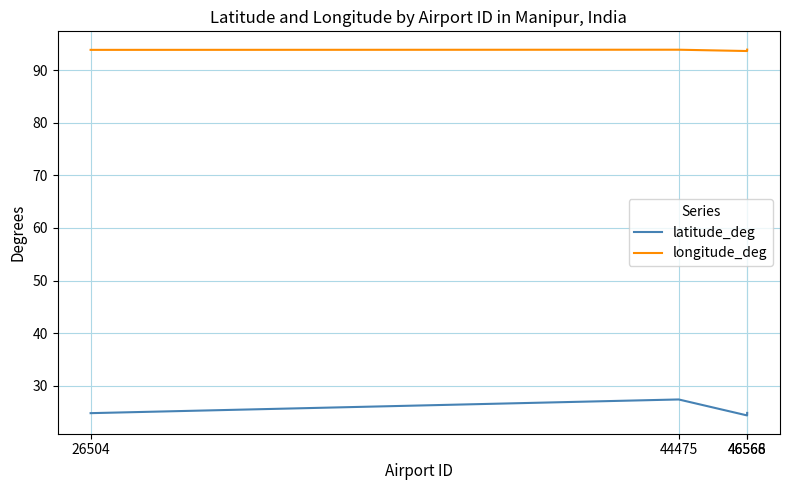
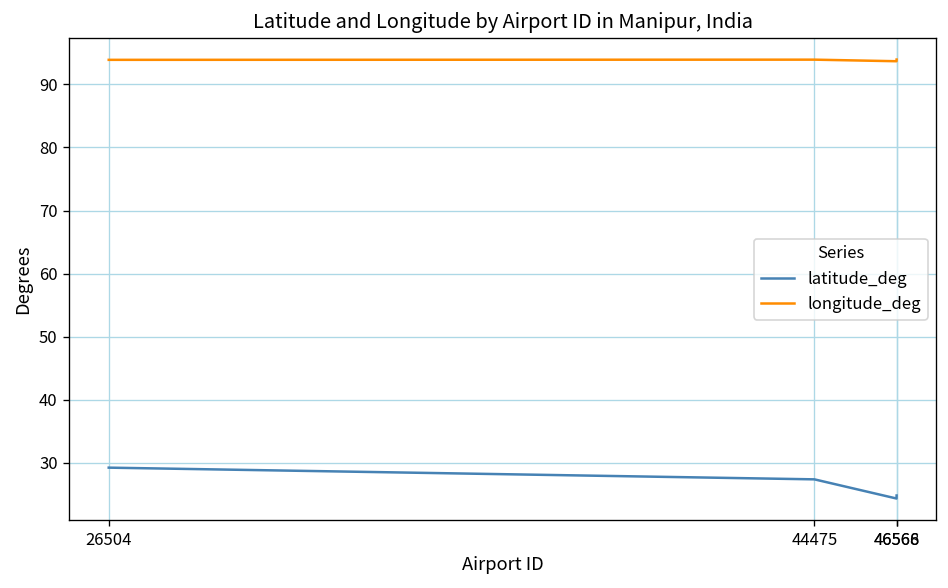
  {
    "latitude_deg": {
-     "26504": 25,
+     "26504": 29,
      "44475": 27
    },
    "longitude_deg": {
      "26504": 94,
      "44475": 94
    }
  }
